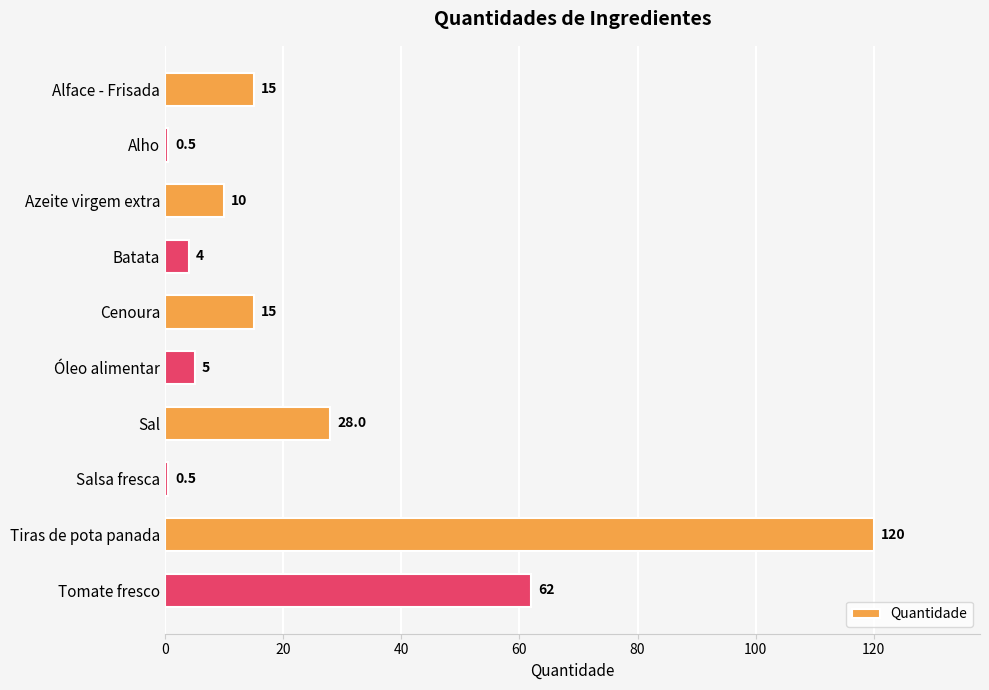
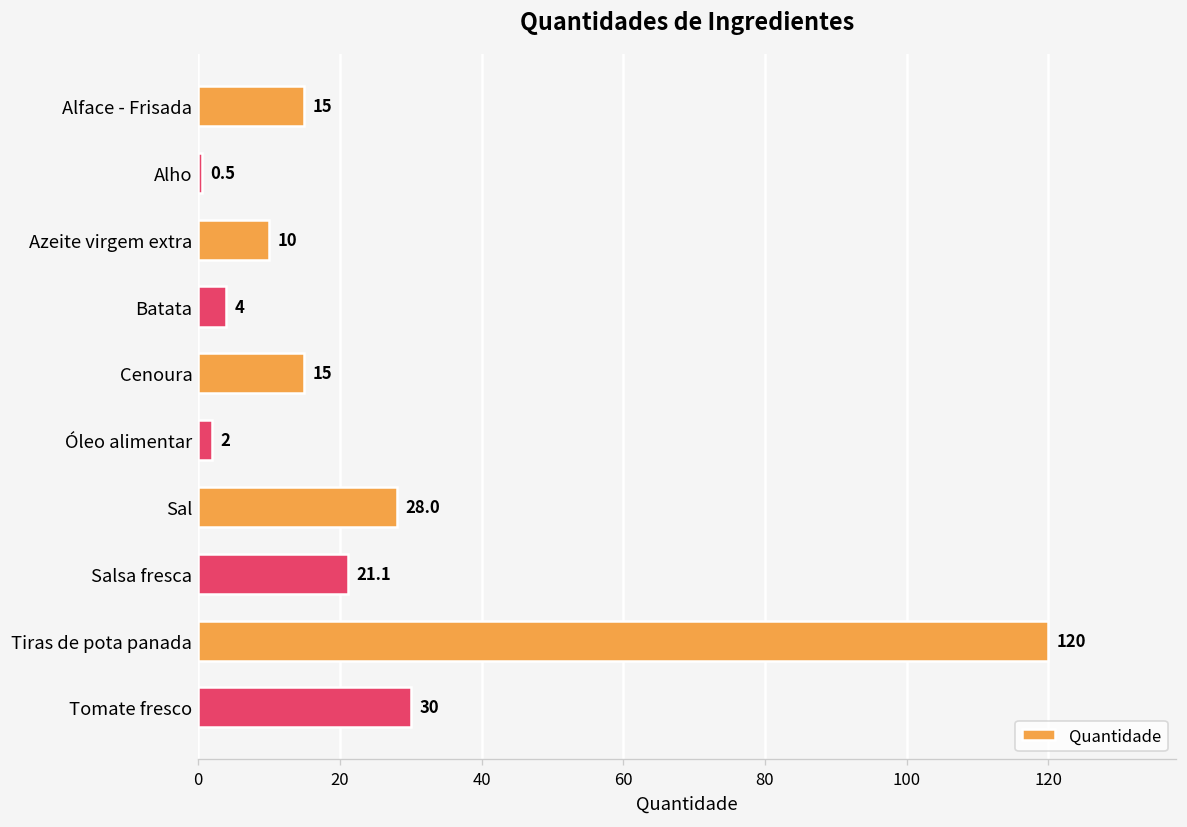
  {
    "Alface - Frisada": 15,
    "Alho": 0.5,
    "Azeite virgem extra": 10,
    "Batata": 4,
    "Cenoura": 15,
-   "Óleo alimentar": 5,
+   "Óleo alimentar": 2,
    "Sal": 28.0,
-   "Salsa fresca": 0.5,
+   "Salsa fresca": 21.1,
    "Tiras de pota panada": 120,
-   "Tomate fresco": 62
+   "Tomate fresco": 30
  }
